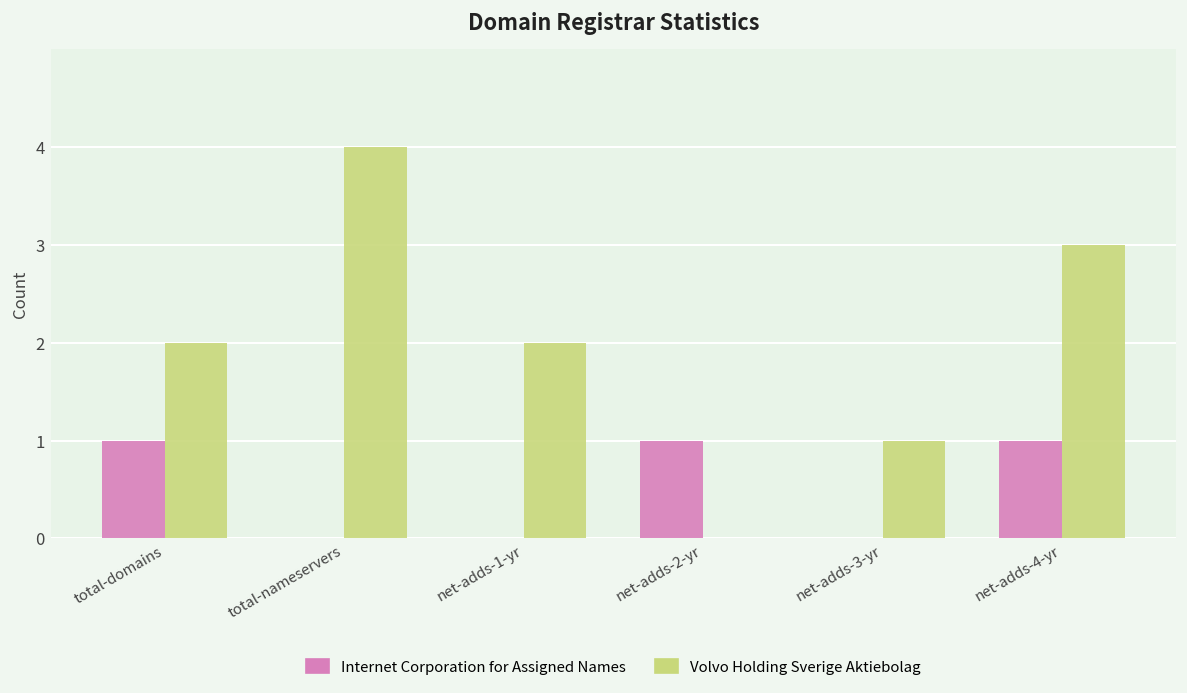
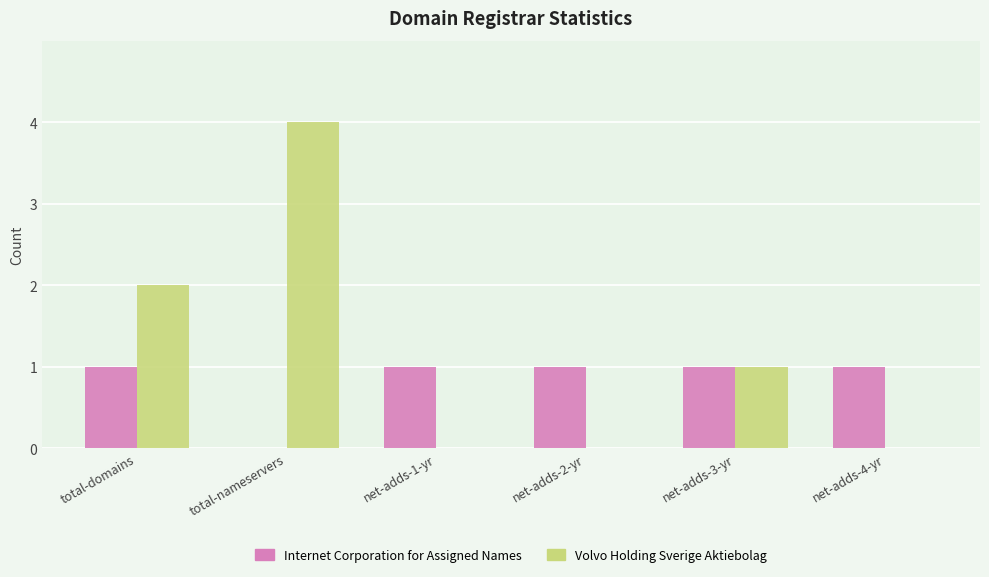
  {
    "Internet Corporation for Assigned Names": {
      "total-domains": 1,
      "total-nameservers": 0,
-     "net-adds-1-yr": 0,
+     "net-adds-1-yr": 1,
      "net-adds-2-yr": 1,
-     "net-adds-3-yr": 0,
+     "net-adds-3-yr": 1,
      "net-adds-4-yr": 1
    },
    "Volvo Holding Sverige Aktiebolag": {
      "total-domains": 2,
      "total-nameservers": 4,
-     "net-adds-1-yr": 2,
+     "net-adds-1-yr": 0,
      "net-adds-2-yr": 0,
      "net-adds-3-yr": 1,
-     "net-adds-4-yr": 3
+     "net-adds-4-yr": 0
    }
  }
